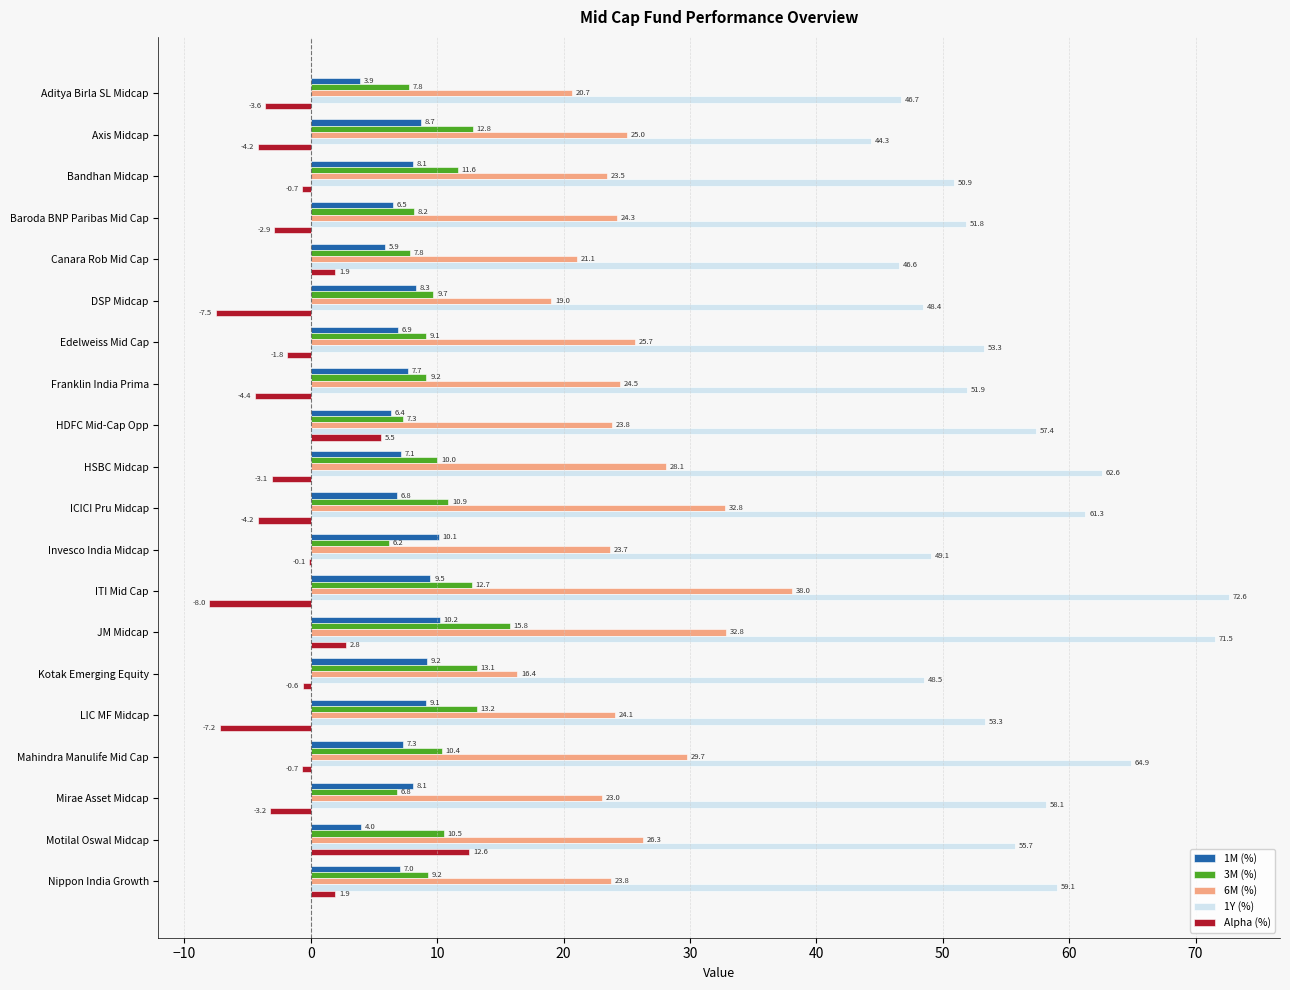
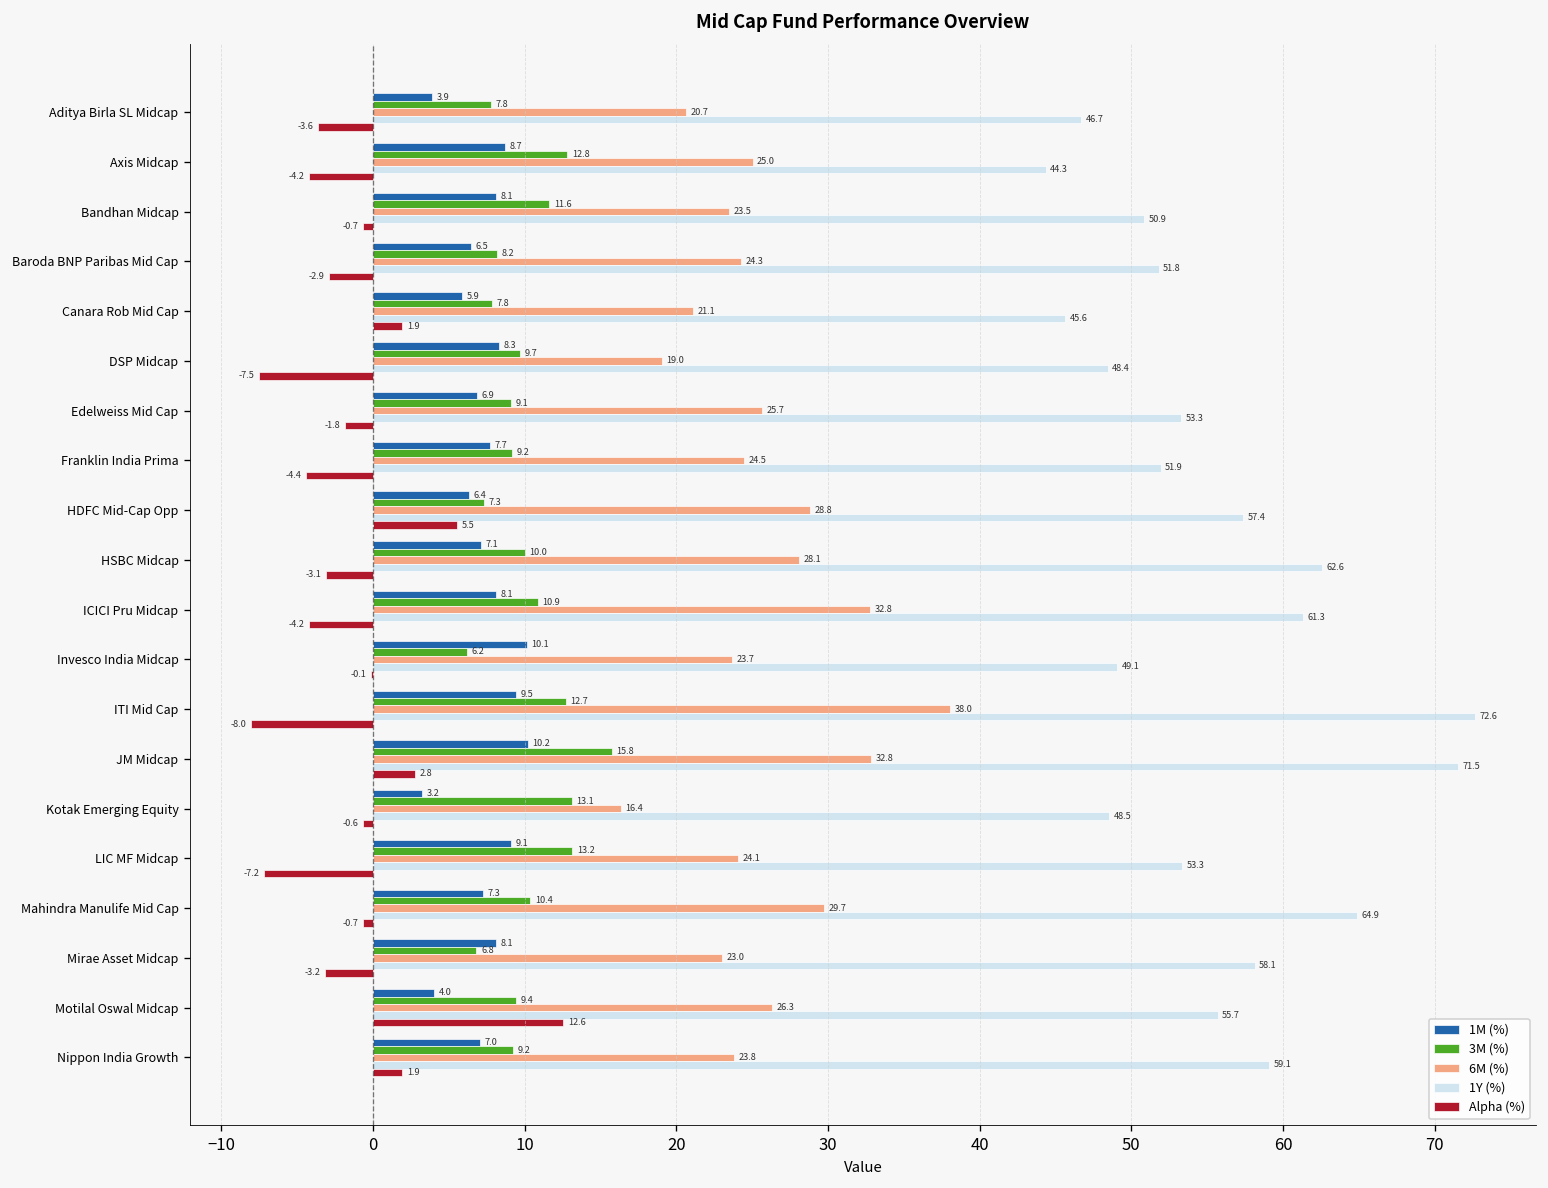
  {
    "1M (%)": {
      "Aditya Birla SL Midcap": 3.9,
      "Axis Midcap": 8.7,
      "Bandhan Midcap": 8.1,
      "Baroda BNP Paribas Mid Cap": 6.5,
      "Canara Rob Mid Cap": 5.9,
      "DSP Midcap": 8.3,
      "Edelweiss Mid Cap": 6.9,
      "Franklin India Prima": 7.7,
      "HDFC Mid-Cap Opp": 6.4,
      "HSBC Midcap": 7.1,
-     "ICICI Pru Midcap": 6.8,
+     "ICICI Pru Midcap": 8.1,
      "Invesco India Midcap": 10.1,
      "ITI Mid Cap": 9.5,
      "JM Midcap": 10.2,
-     "Kotak Emerging Equity": 9.2,
+     "Kotak Emerging Equity": 3.2,
      "LIC MF Midcap": 9.1,
      "Mahindra Manulife Mid Cap": 7.3,
      "Mirae Asset Midcap": 8.1,
      "Motilal Oswal Midcap": 4.0,
      "Nippon India Growth": 7.0
    },
    "3M (%)": {
      "Aditya Birla SL Midcap": 7.8,
      "Axis Midcap": 12.8,
      "Bandhan Midcap": 11.6,
      "Baroda BNP Paribas Mid Cap": 8.2,
      "Canara Rob Mid Cap": 7.8,
      "DSP Midcap": 9.7,
      "Edelweiss Mid Cap": 9.1,
      "Franklin India Prima": 9.2,
      "HDFC Mid-Cap Opp": 7.3,
      "HSBC Midcap": 10.0,
      "ICICI Pru Midcap": 10.9,
      "Invesco India Midcap": 6.2,
      "ITI Mid Cap": 12.7,
      "JM Midcap": 15.8,
      "Kotak Emerging Equity": 13.1,
      "LIC MF Midcap": 13.2,
      "Mahindra Manulife Mid Cap": 10.4,
      "Mirae Asset Midcap": 6.8,
-     "Motilal Oswal Midcap": 10.5,
+     "Motilal Oswal Midcap": 9.4,
      "Nippon India Growth": 9.2
    },
    "6M (%)": {
      "Aditya Birla SL Midcap": 20.7,
      "Axis Midcap": 25.0,
      "Bandhan Midcap": 23.5,
      "Baroda BNP Paribas Mid Cap": 24.3,
      "Canara Rob Mid Cap": 21.1,
      "DSP Midcap": 19.0,
      "Edelweiss Mid Cap": 25.7,
      "Franklin India Prima": 24.5,
-     "HDFC Mid-Cap Opp": 23.8,
+     "HDFC Mid-Cap Opp": 28.8,
      "HSBC Midcap": 28.1,
      "ICICI Pru Midcap": 32.8,
      "Invesco India Midcap": 23.7,
      "ITI Mid Cap": 38.0,
      "JM Midcap": 32.8,
      "Kotak Emerging Equity": 16.4,
      "LIC MF Midcap": 24.1,
      "Mahindra Manulife Mid Cap": 29.7,
      "Mirae Asset Midcap": 23.0,
      "Motilal Oswal Midcap": 26.3,
      "Nippon India Growth": 23.8
    },
    "1Y (%)": {
      "Aditya Birla SL Midcap": 46.7,
      "Axis Midcap": 44.3,
      "Bandhan Midcap": 50.9,
      "Baroda BNP Paribas Mid Cap": 51.8,
-     "Canara Rob Mid Cap": 46.6,
+     "Canara Rob Mid Cap": 45.6,
      "DSP Midcap": 48.4,
      "Edelweiss Mid Cap": 53.3,
      "Franklin India Prima": 51.9,
      "HDFC Mid-Cap Opp": 57.4,
      "HSBC Midcap": 62.6,
      "ICICI Pru Midcap": 61.3,
      "Invesco India Midcap": 49.1,
      "ITI Mid Cap": 72.6,
      "JM Midcap": 71.5,
      "Kotak Emerging Equity": 48.5,
      "LIC MF Midcap": 53.3,
      "Mahindra Manulife Mid Cap": 64.9,
      "Mirae Asset Midcap": 58.1,
      "Motilal Oswal Midcap": 55.7,
      "Nippon India Growth": 59.1
    },
    "Alpha (%)": {
      "Aditya Birla SL Midcap": -3.6,
      "Axis Midcap": -4.2,
      "Bandhan Midcap": -0.7,
      "Baroda BNP Paribas Mid Cap": -2.9,
      "Canara Rob Mid Cap": 1.9,
      "DSP Midcap": -7.5,
      "Edelweiss Mid Cap": -1.8,
      "Franklin India Prima": -4.4,
      "HDFC Mid-Cap Opp": 5.5,
      "HSBC Midcap": -3.1,
      "ICICI Pru Midcap": -4.2,
      "Invesco India Midcap": -0.1,
      "ITI Mid Cap": -8.0,
      "JM Midcap": 2.8,
      "Kotak Emerging Equity": -0.6,
      "LIC MF Midcap": -7.2,
      "Mahindra Manulife Mid Cap": -0.7,
      "Mirae Asset Midcap": -3.2,
      "Motilal Oswal Midcap": 12.6,
      "Nippon India Growth": 1.9
    }
  }
